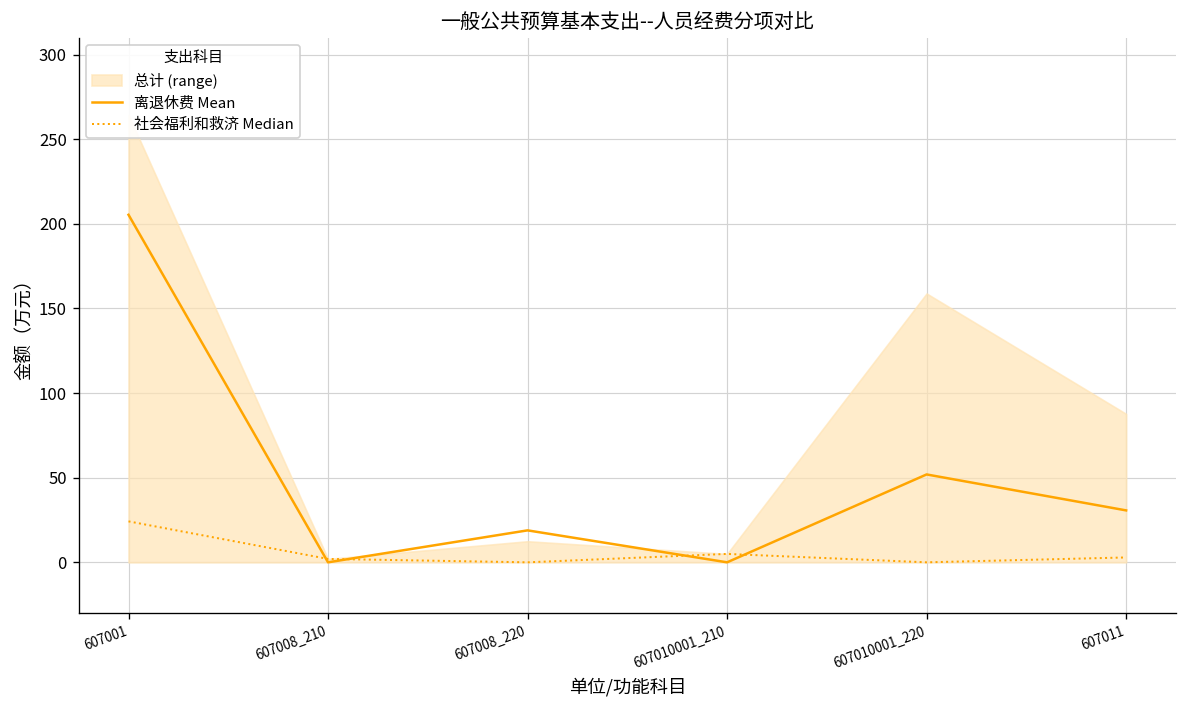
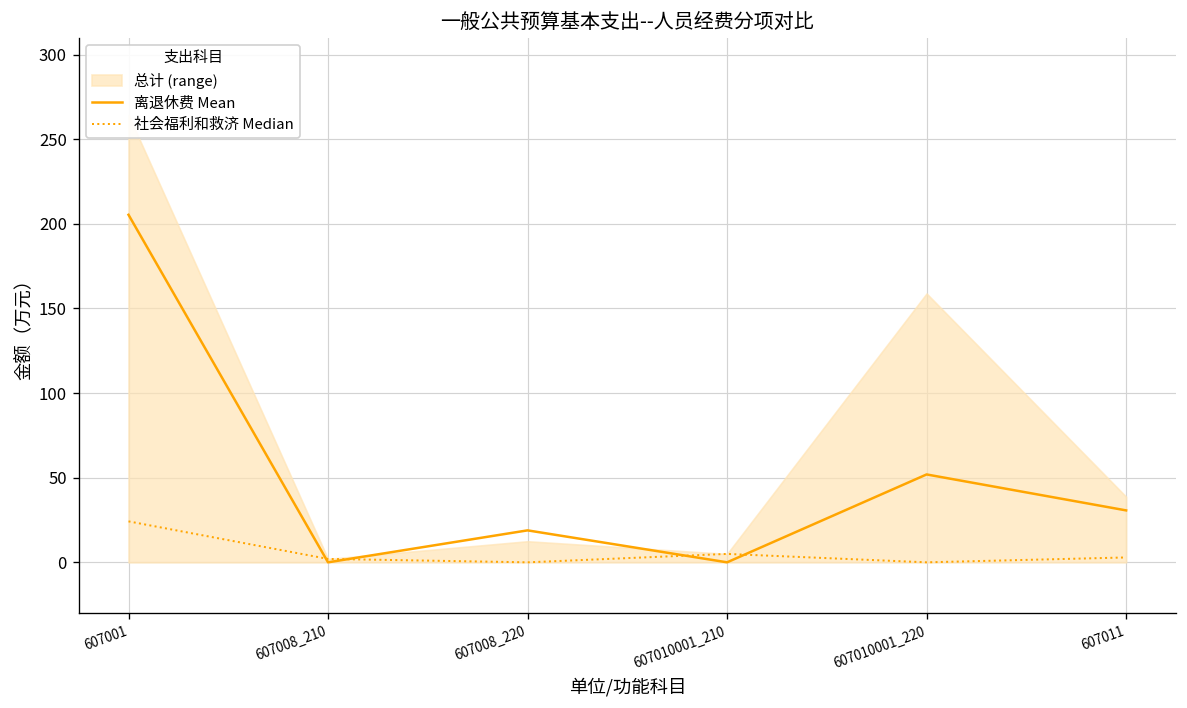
  {
    "总计 (range)": {
      "607008_220": 12,
      "607010001_220": 159,
-     "607011": 88
+     "607011": 39
    }
  }
